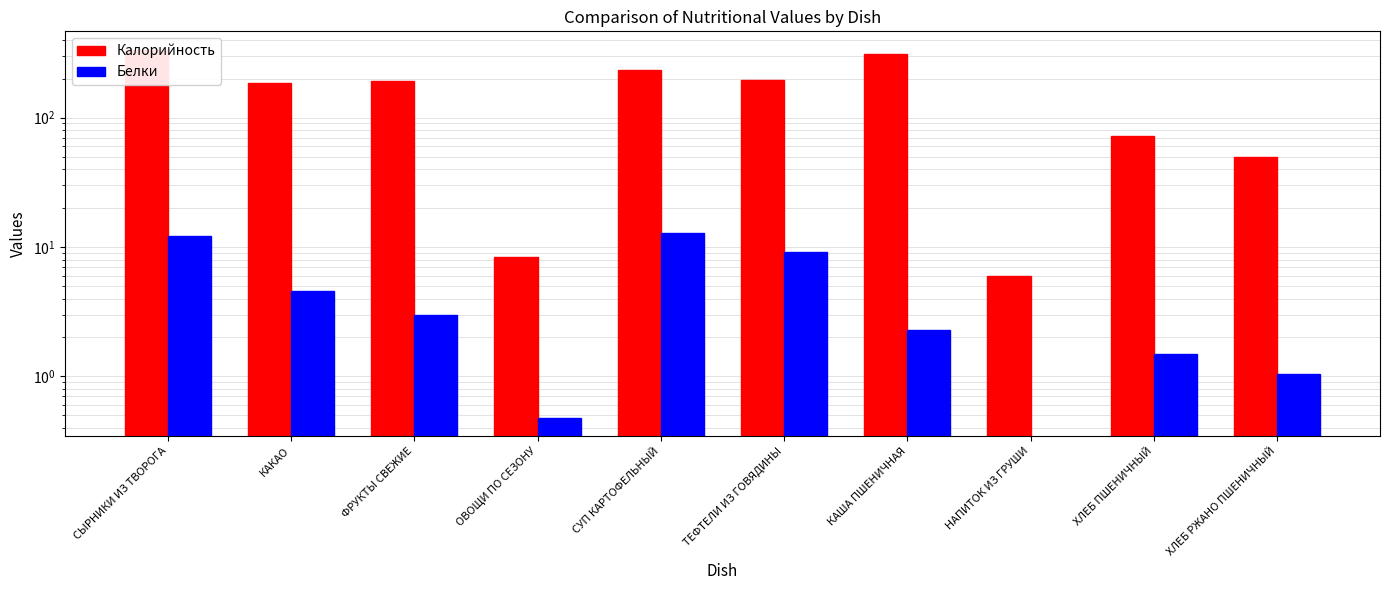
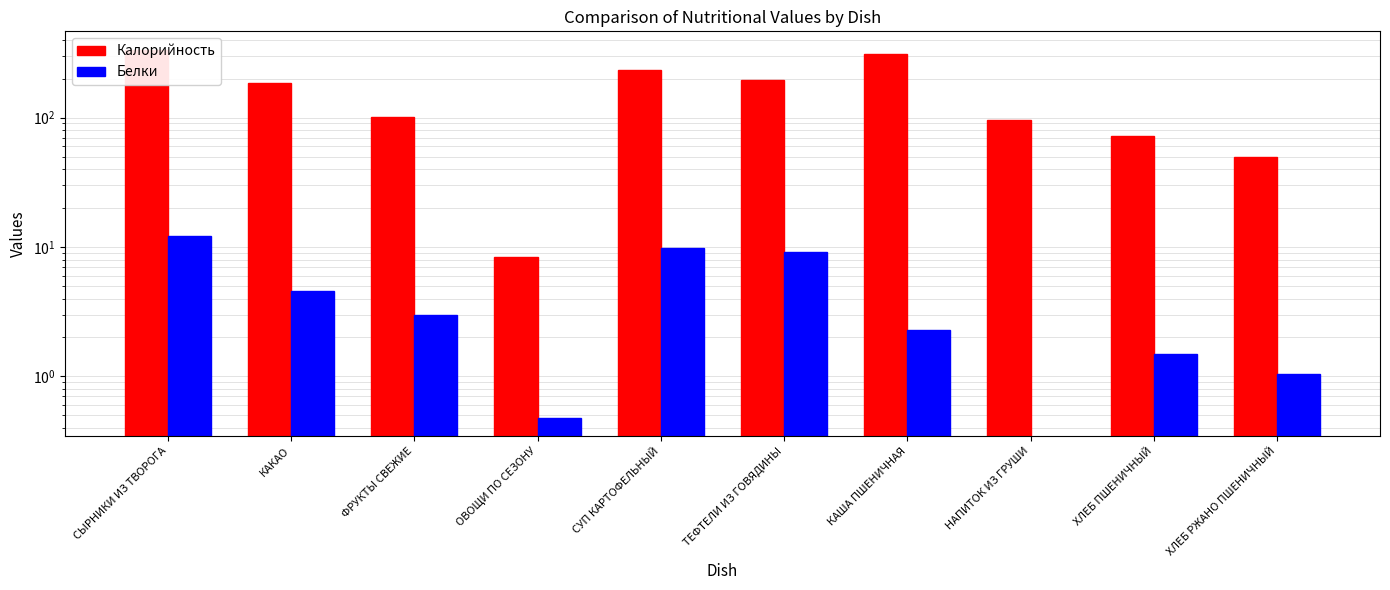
  {
    "Калорийность": {
      "КАКАО": 180,
-     "ФРУКТЫ СВЕЖИЕ": 190,
+     "ФРУКТЫ СВЕЖИЕ": 100,
      "ОВОЩИ ПО СЕЗОНУ": 8,
      "СУП КАРТОФЕЛЬНЫЙ": 230,
      "ТЕФТЕЛИ ИЗ ГОВЯДИНЫ": 200,
      "КАША ПШЕНИЧНАЯ": 310,
-     "НАПИТОК ИЗ ГРУШИ": 6,
+     "НАПИТОК ИЗ ГРУШИ": 100,
      "ХЛЕБ ПШЕНИЧНЫЙ": 70,
      "ХЛЕБ РЖАНО ПШЕНИЧНЫЙ": 50
    },
    "Белки": {
      "СЫРНИКИ ИЗ ТВОРОГА": 12,
      "КАКАО": 4.6,
      "ФРУКТЫ СВЕЖИЕ": 3,
      "ОВОЩИ ПО СЕЗОНУ": 0.48,
-     "СУП КАРТОФЕЛЬНЫЙ": 13,
+     "СУП КАРТОФЕЛЬНЫЙ": 10,
      "ТЕФТЕЛИ ИЗ ГОВЯДИНЫ": 9,
      "КАША ПШЕНИЧНАЯ": 2.3,
      "ХЛЕБ ПШЕНИЧНЫЙ": 1.5,
      "ХЛЕБ РЖАНО ПШЕНИЧНЫЙ": 1.1
    }
  }
